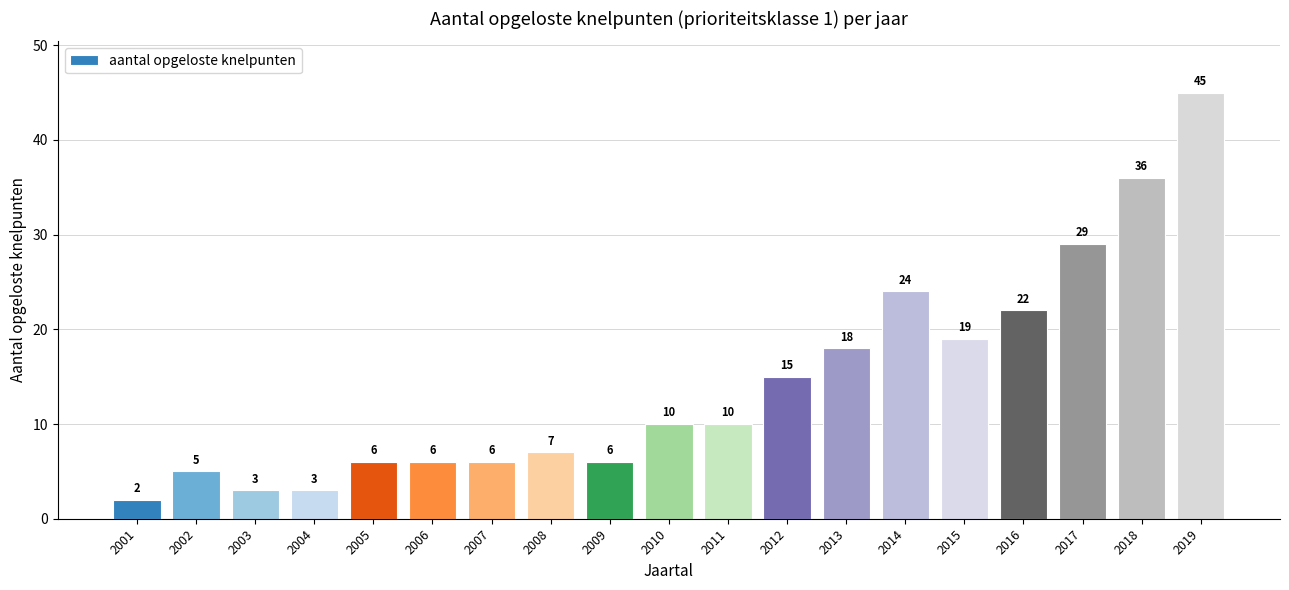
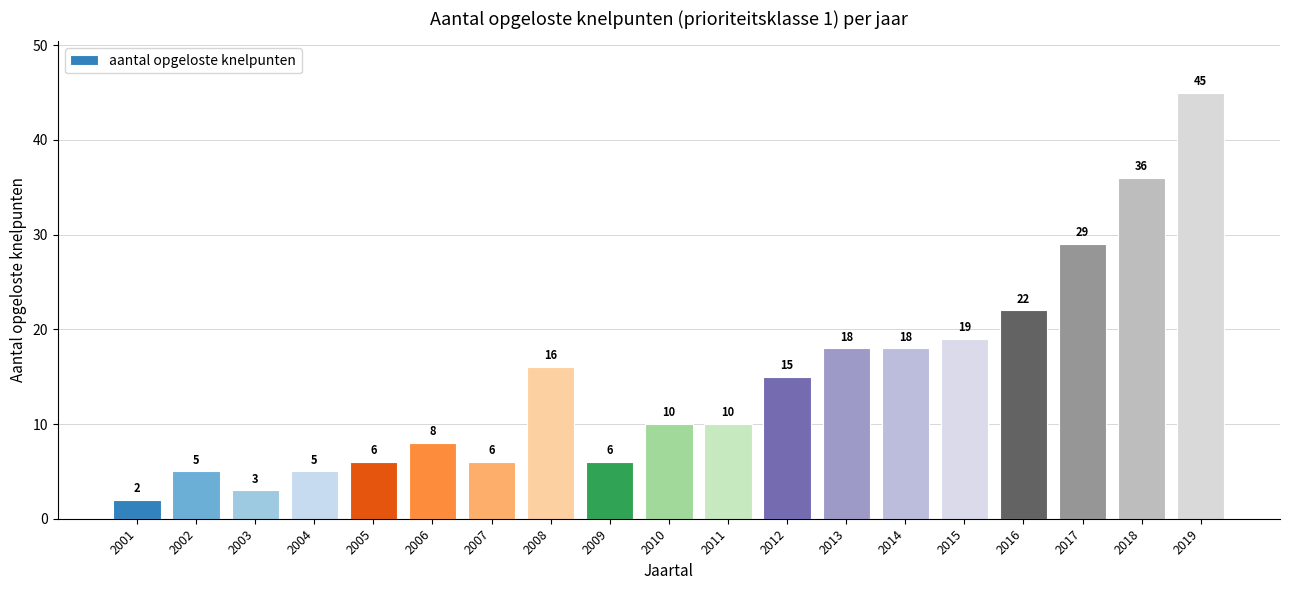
  {
    "2001": 2,
    "2002": 5,
    "2003": 3,
-   "2004": 3,
+   "2004": 5,
    "2005": 6,
-   "2006": 6,
+   "2006": 8,
    "2007": 6,
-   "2008": 7,
+   "2008": 16,
    "2009": 6,
    "2010": 10,
    "2011": 10,
    "2012": 15,
    "2013": 18,
-   "2014": 24,
+   "2014": 18,
    "2015": 19,
    "2016": 22,
    "2017": 29,
    "2018": 36,
    "2019": 45
  }
